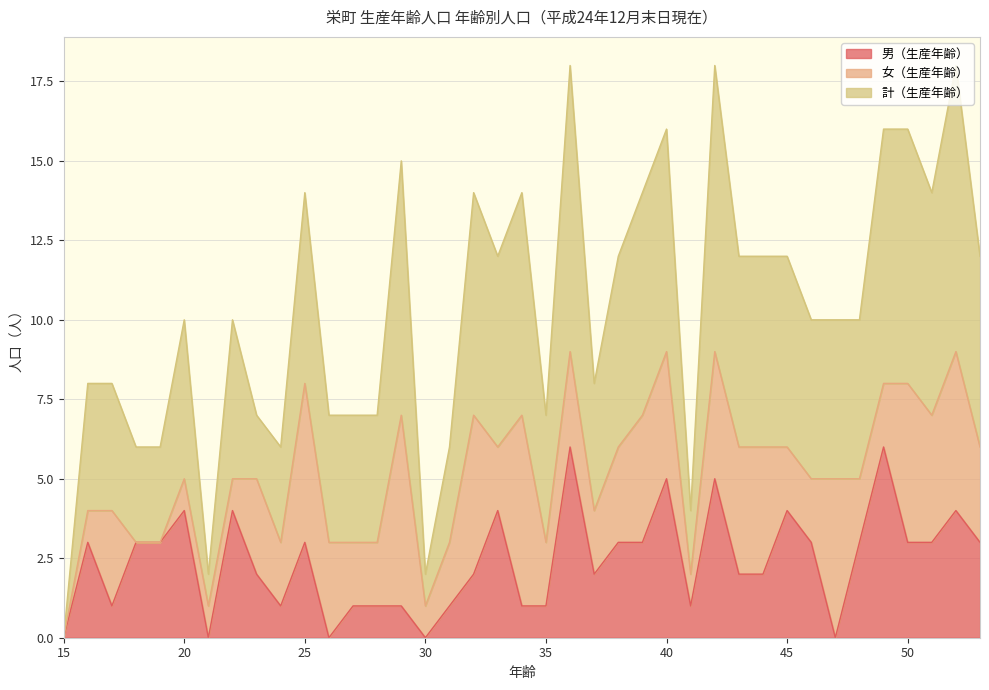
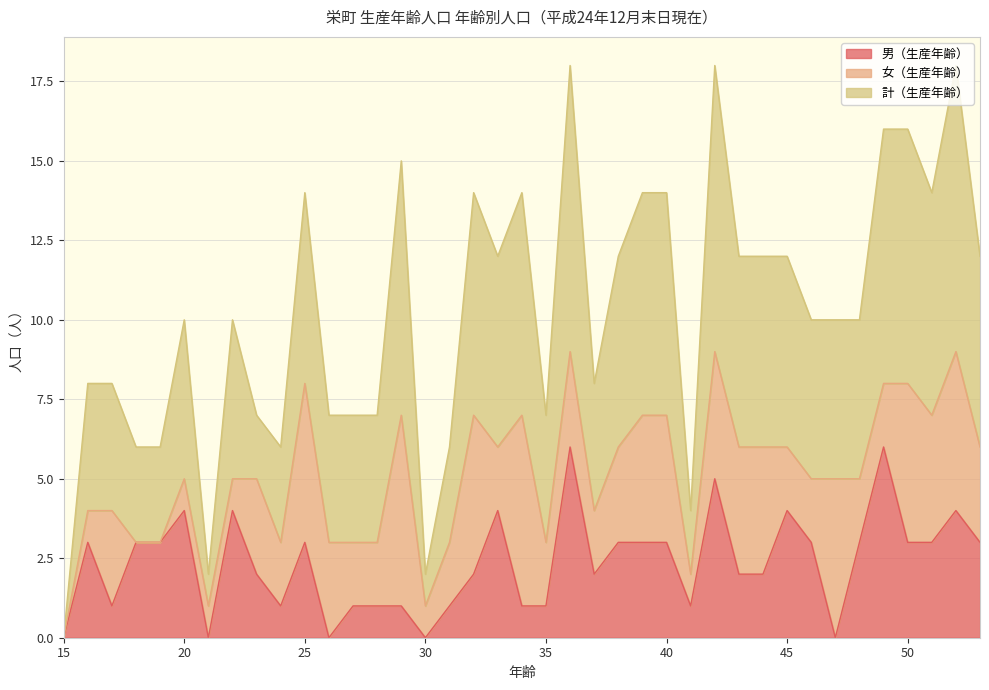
  {
    "男（生産年齢）": {
      "20": 4,
      "25": 3,
      "30": 0,
      "35": 1,
-     "40": 5,
+     "40": 3,
      "45": 4,
      "50": 3
    }
  }
